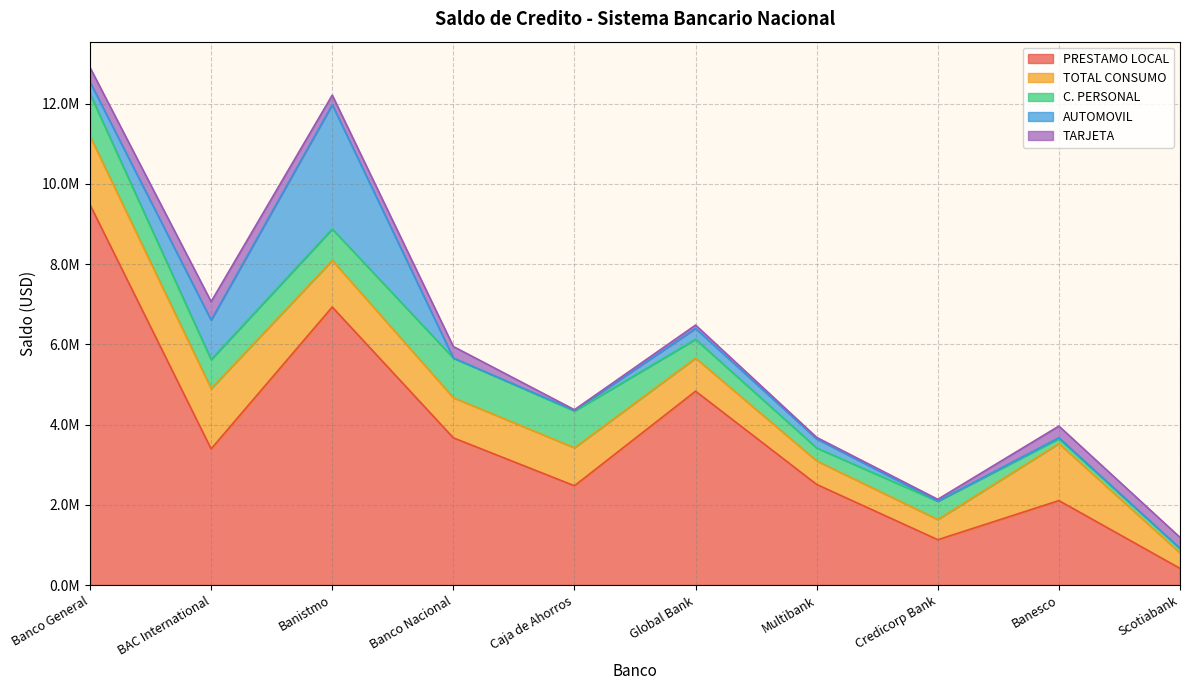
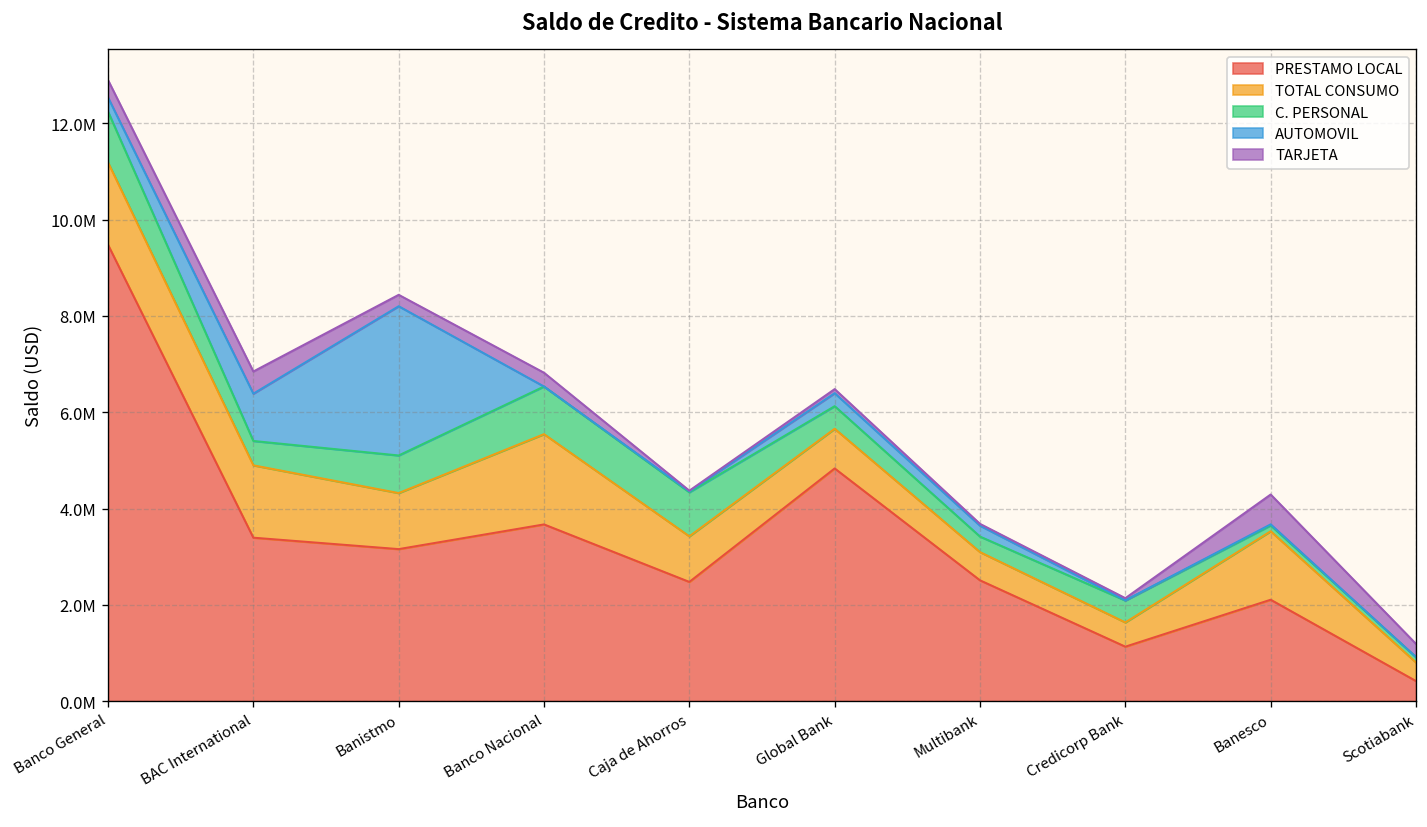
  {
    "PRESTAMO LOCAL": {
      "Banco General": 9500000,
      "BAC International": 3400000,
-     "Banistmo": 6900000,
+     "Banistmo": 3200000,
      "Banco Nacional": 3700000,
      "Caja de Ahorros": 2500000,
      "Global Bank": 4800000,
      "Multibank": 2500000,
      "Credicorp Bank": 1100000,
      "Banesco": 2100000,
      "Scotiabank": 400000
    },
    "TOTAL CONSUMO": {
      "Banco General": 1700000,
      "BAC International": 1500000,
      "Banistmo": 1200000,
-     "Banco Nacional": 1000000,
+     "Banco Nacional": 1900000,
      "Caja de Ahorros": 900000,
      "Global Bank": 800000,
      "Multibank": 600000,
      "Credicorp Bank": 500000,
      "Banesco": 1400000,
      "Scotiabank": 400000
    },
    "C. PERSONAL": {
      "Banco General": 1100000,
-     "BAC International": 700000,
+     "BAC International": 500000,
      "Banistmo": 800000,
      "Global Bank": 500000,
      "Multibank": 300000
    },
    "AUTOMOVIL": {
      "Banco General": 300000,
      "BAC International": 1000000,
      "Banistmo": 3100000,
      "Global Bank": 300000
    },
    "TARJETA": {
      "Banco General": 400000,
      "BAC International": 500000,
      "Banistmo": 200000,
      "Banco Nacional": 300000,
      "Global Bank": 100000,
-     "Banesco": 300000,
+     "Banesco": 600000,
      "Scotiabank": 300000
    }
  }
